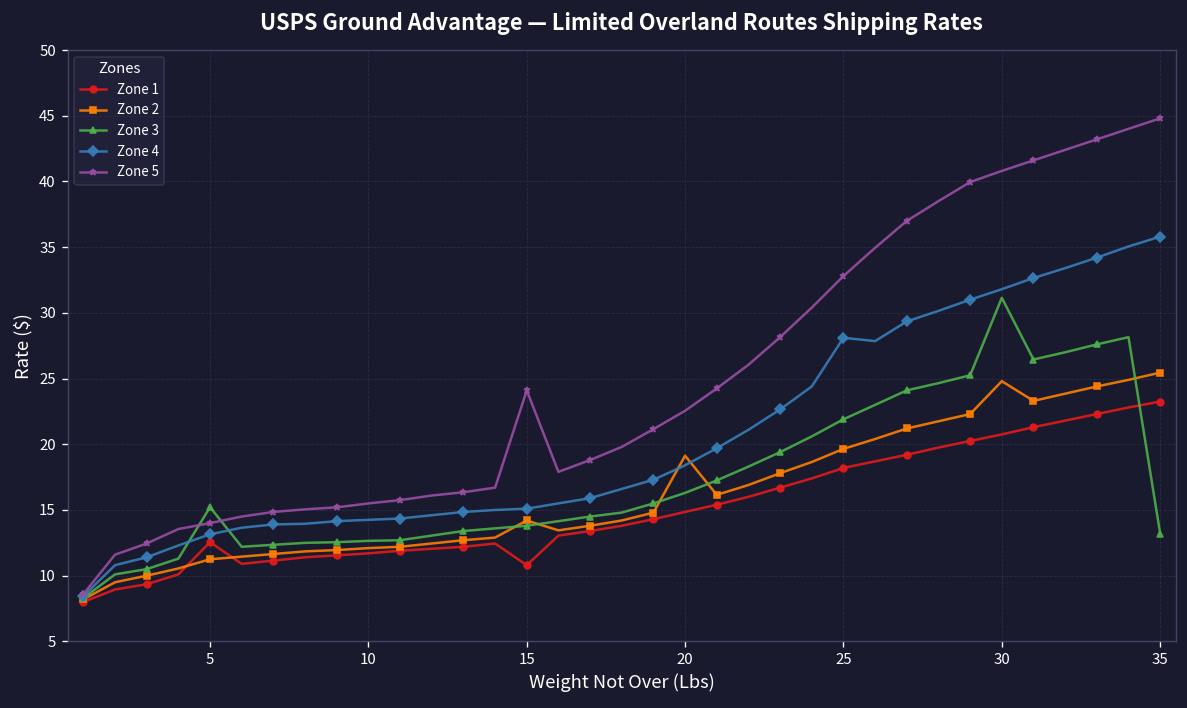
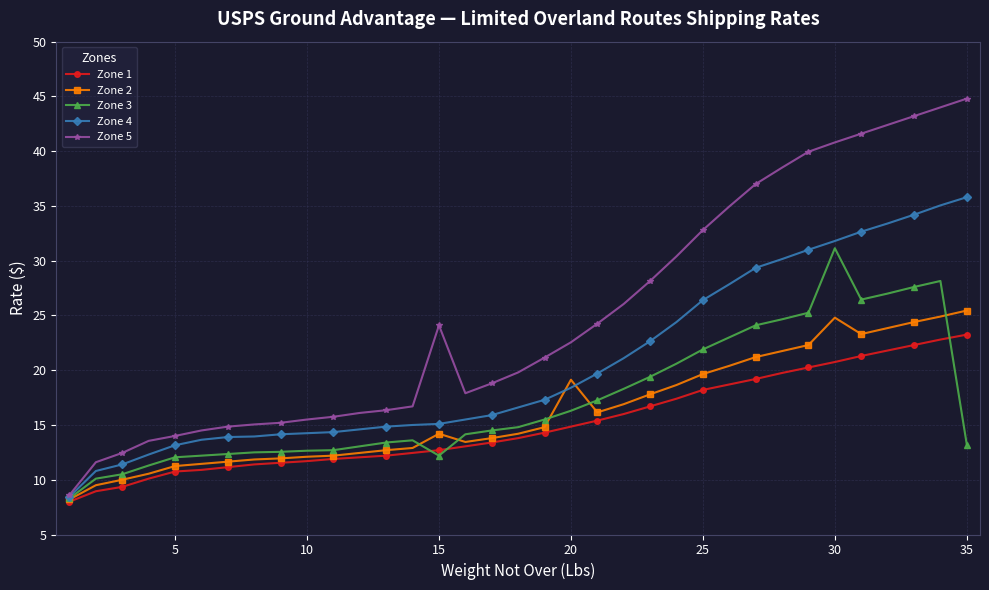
  {
    "Zone 1": {
-     "5": 12.6,
+     "5": 10.8,
      "10": 11.7,
-     "15": 10.8,
+     "15": 12.7,
      "20": 14.9,
      "25": 18.2,
      "30": 20.8,
      "35": 23.3
    },
    "Zone 2": {
      "5": 11.3,
      "10": 12.1,
      "15": 14.2,
      "20": 19.1,
      "25": 19.7,
      "30": 24.8,
      "35": 25.5
    },
    "Zone 3": {
-     "5": 15.2,
+     "5": 12.1,
      "10": 12.7,
-     "15": 13.8,
+     "15": 12.2,
      "20": 16.3,
      "25": 21.9,
      "30": 31.1,
      "35": 13.2
    },
    "Zone 4": {
      "5": 13.2,
      "10": 14.3,
      "15": 15.1,
      "20": 18.4,
-     "25": 28.1,
+     "25": 26.4,
      "30": 31.8,
      "35": 35.8
    },
    "Zone 5": {
      "5": 14.0,
      "10": 15.5,
      "15": 24.1,
      "20": 22.6,
      "25": 32.8,
      "30": 40.8,
      "35": 44.8
    }
  }
